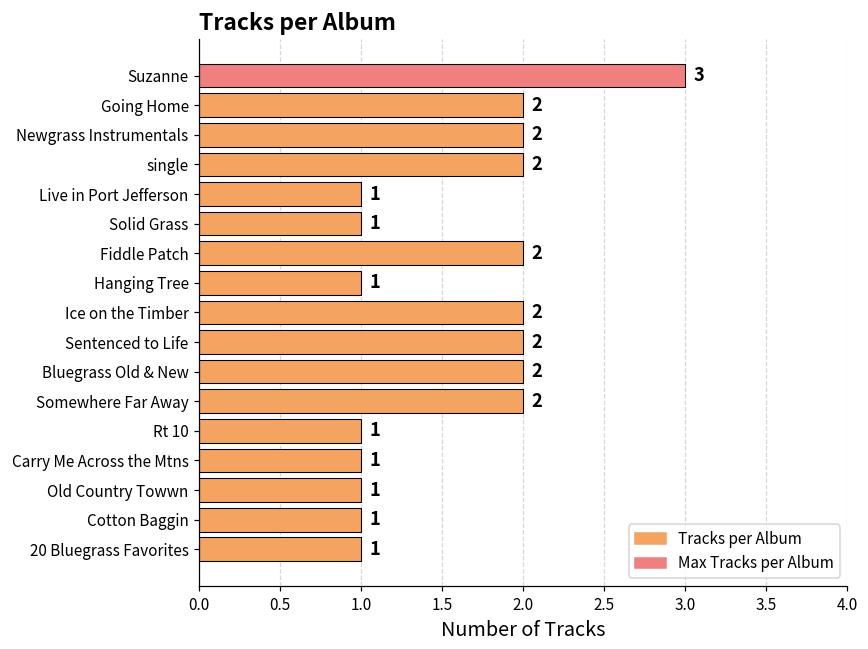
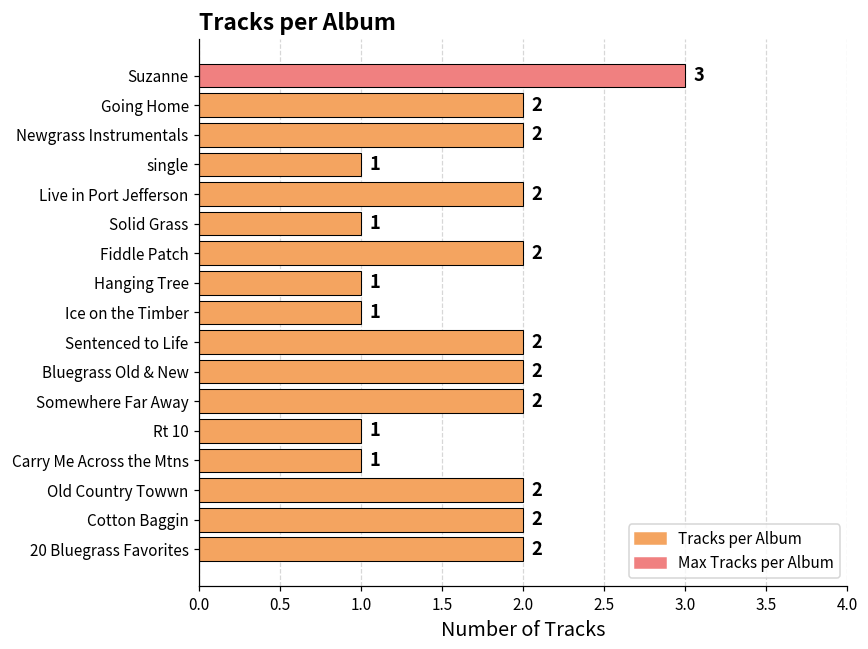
  {
    "Suzanne": 3,
    "Going Home": 2,
    "Newgrass Instrumentals": 2,
-   "single": 2,
-   "Live in Port Jefferson": 1,
+   "single": 1,
+   "Live in Port Jefferson": 2,
    "Solid Grass": 1,
    "Fiddle Patch": 2,
    "Hanging Tree": 1,
-   "Ice on the Timber": 2,
+   "Ice on the Timber": 1,
    "Sentenced to Life": 2,
    "Bluegrass Old & New": 2,
    "Somewhere Far Away": 2,
    "Rt 10": 1,
    "Carry Me Across the Mtns": 1,
-   "Old Country Towwn": 1,
-   "Cotton Baggin": 1,
-   "20 Bluegrass Favorites": 1
+   "Old Country Towwn": 2,
+   "Cotton Baggin": 2,
+   "20 Bluegrass Favorites": 2
  }
